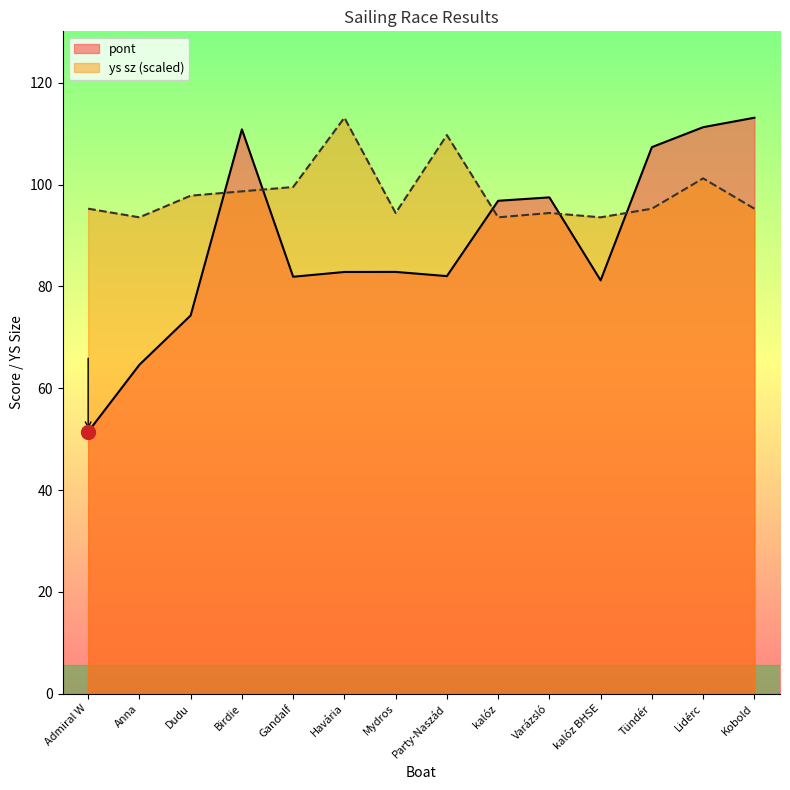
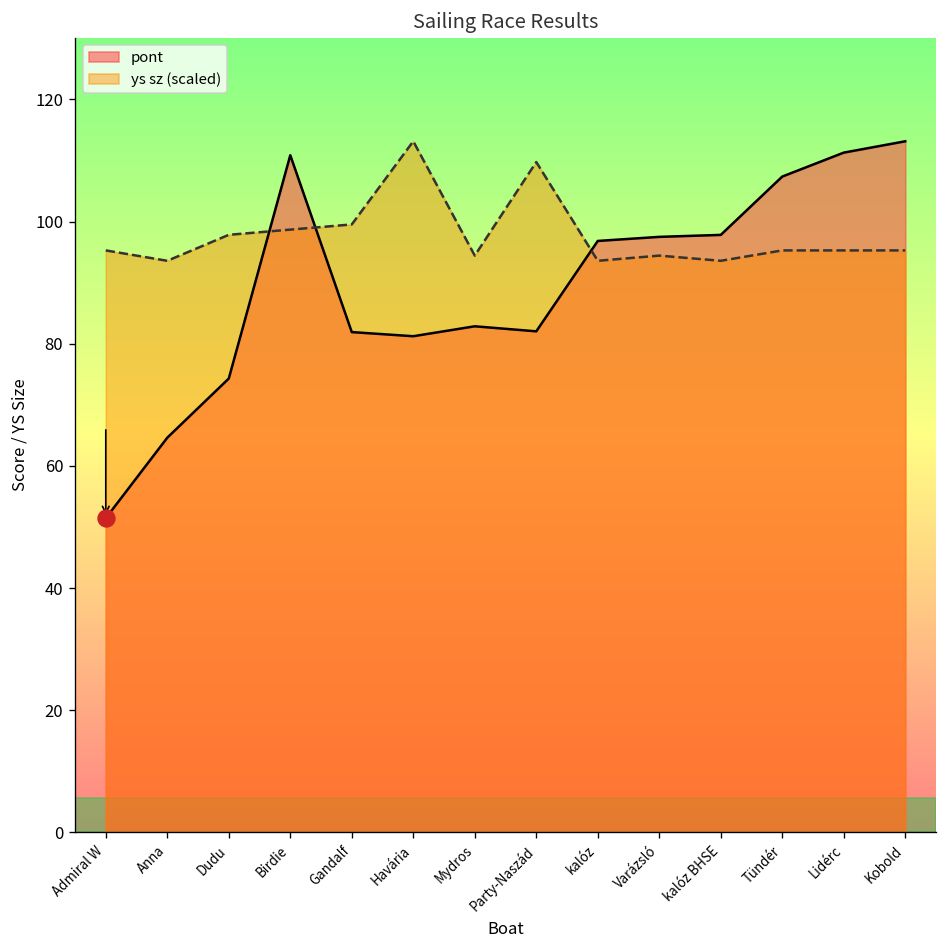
  {
    "pont": {
      "Anna": 65,
      "Dudu": 74,
      "Birdie": 111,
      "Gandalf": 82,
-     "Havária": 83,
+     "Havária": 81,
      "Mydros": 83,
      "Party-Naszád": 82,
      "kalóz": 97,
      "Varázsló": 97,
-     "kalóz BHSE": 81,
+     "kalóz BHSE": 98,
      "Tündér": 107,
      "Lidérc": 111,
      "Kobold": 113
    },
    "ys sz (scaled)": {
      "Admiral W": 95,
      "Anna": 94,
      "Dudu": 98,
      "Birdie": 99,
      "Gandalf": 100,
      "Havária": 113,
      "Mydros": 94,
      "Party-Naszád": 110,
      "kalóz": 94,
      "Varázsló": 94,
      "kalóz BHSE": 94,
      "Tündér": 95,
-     "Lidérc": 101,
+     "Lidérc": 95,
      "Kobold": 95
    }
  }
